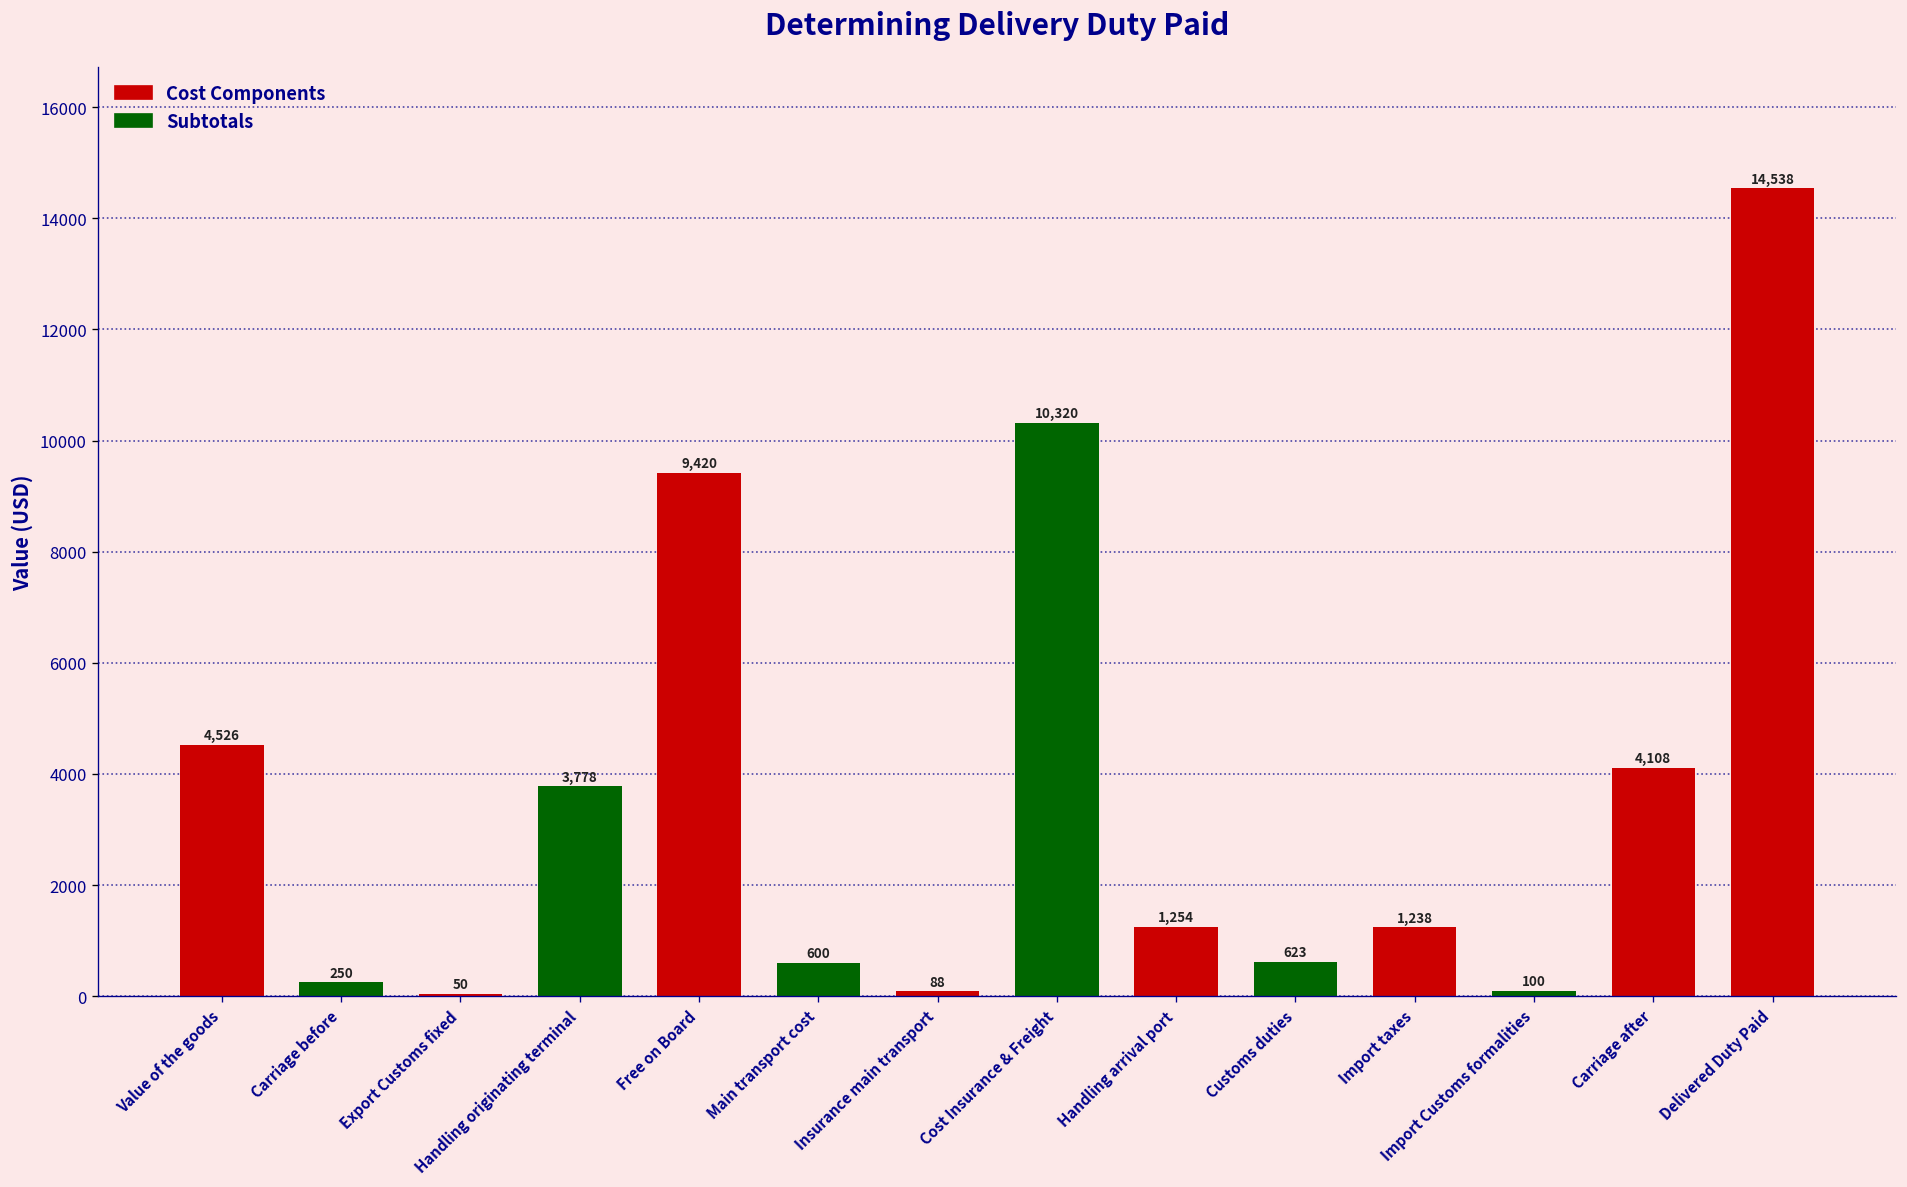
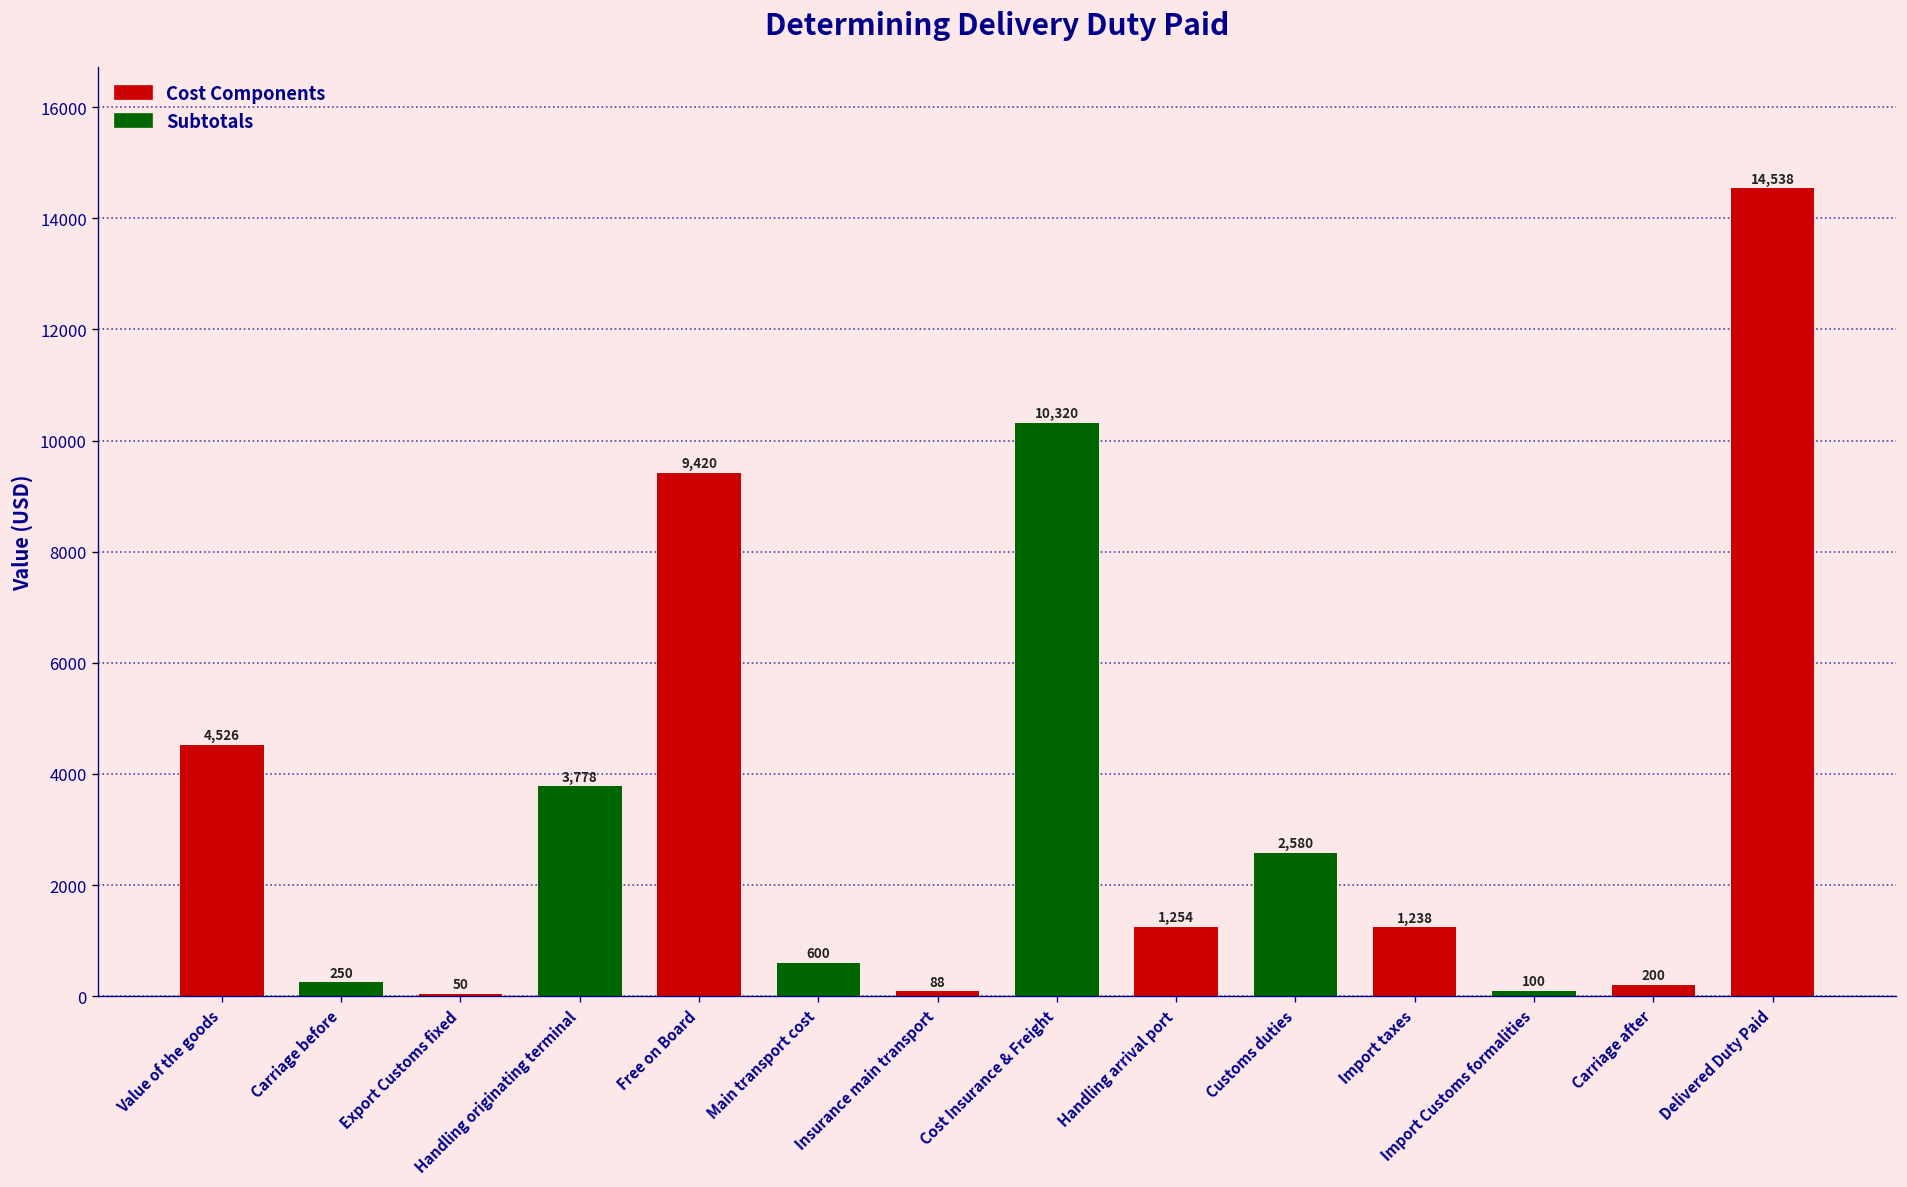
  {
    "Value of the goods": "4,526",
    "Carriage before": "250",
    "Export Customs fixed": "50",
    "Handling originating terminal": "3,778",
    "Free on Board": "9,420",
    "Main transport cost": "600",
    "Insurance main transport": "88",
    "Cost Insurance & Freight": "10,320",
    "Handling arrival port": "1,254",
-   "Customs duties": "623",
+   "Customs duties": "2,580",
    "Import taxes": "1,238",
    "Import Customs formalities": "100",
-   "Carriage after": "4,108",
+   "Carriage after": "200",
    "Delivered Duty Paid": "14,538"
  }
